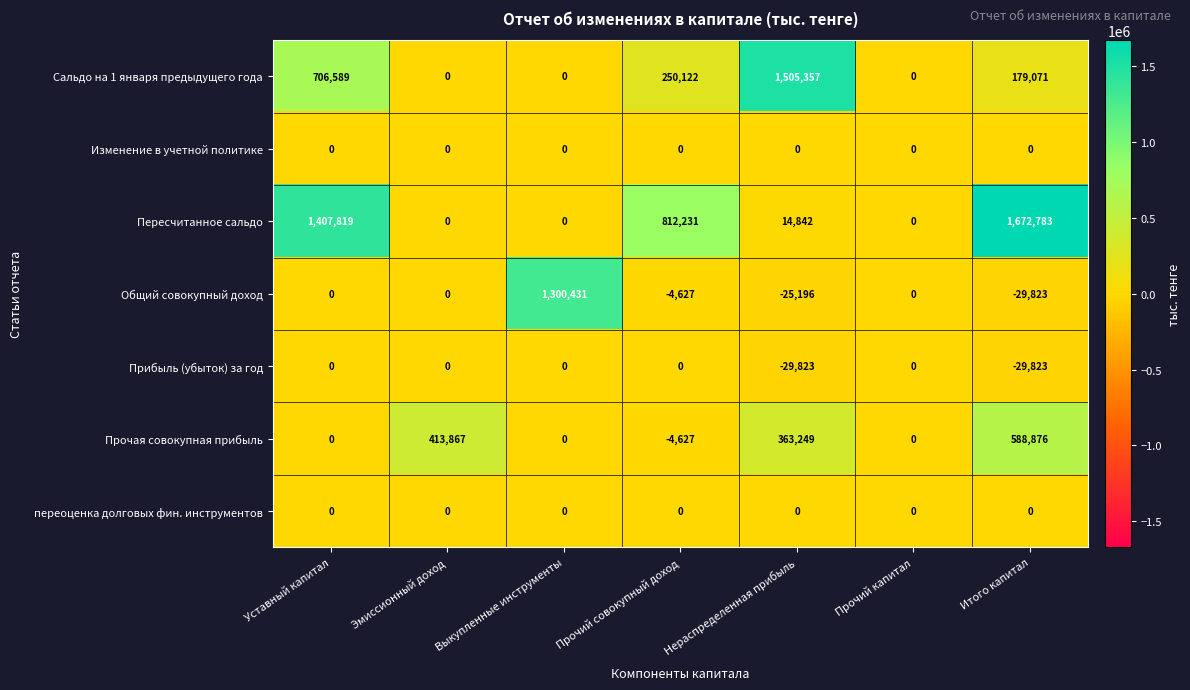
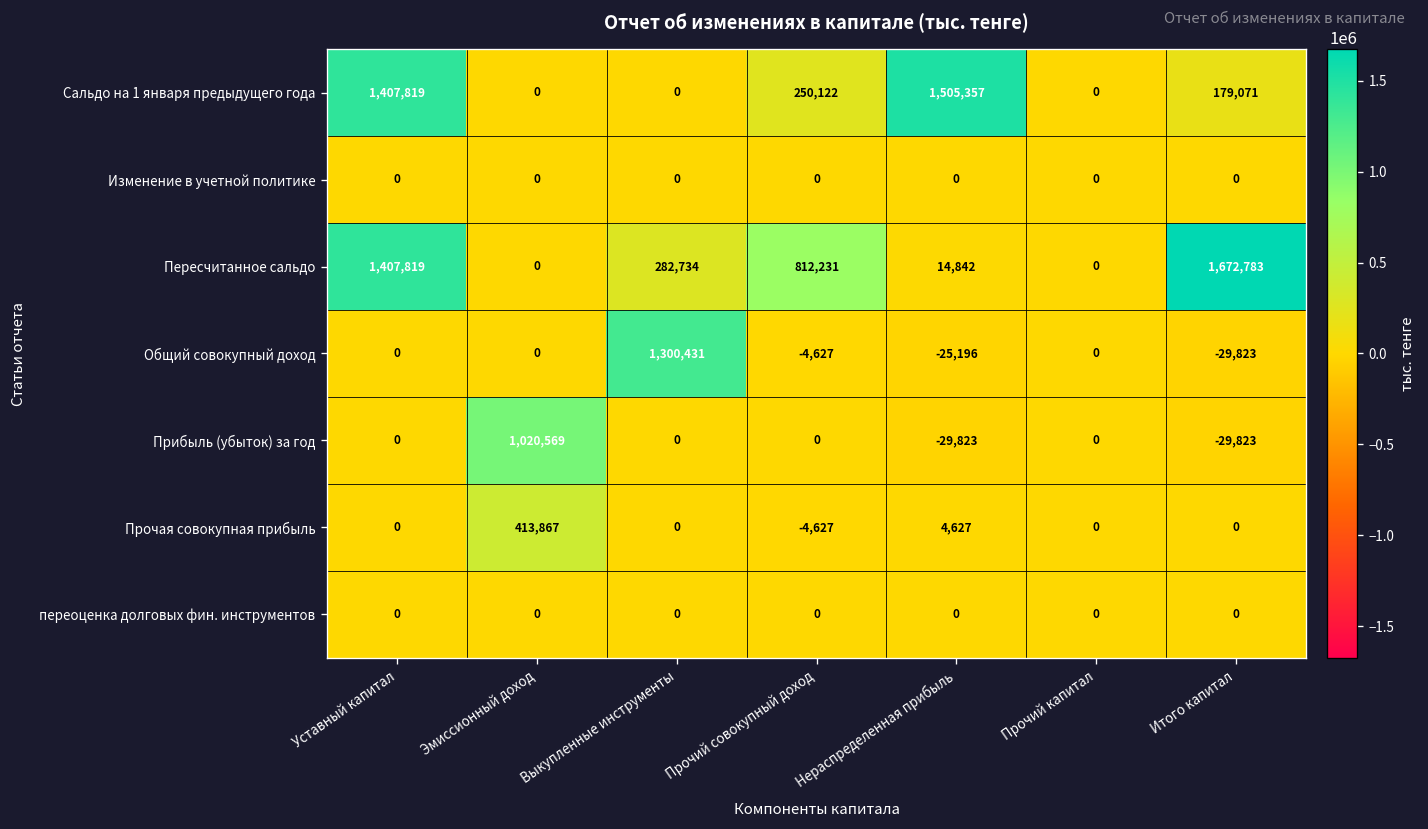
  {
    "Сальдо на 1 января предыдущего года": {
-     "Уставный капитал": "706,589",
+     "Уставный капитал": "1,407,819",
      "Эмиссионный доход": "0",
      "Выкупленные инструменты": "0",
      "Прочий совокупный доход": "250,122",
      "Нераспределенная прибыль": "1,505,357",
      "Прочий капитал": "0",
      "Итого капитал": "179,071"
    },
    "Изменение в учетной политике": {
      "Уставный капитал": "0",
      "Эмиссионный доход": "0",
      "Выкупленные инструменты": "0",
      "Прочий совокупный доход": "0",
      "Нераспределенная прибыль": "0",
      "Прочий капитал": "0",
      "Итого капитал": "0"
    },
    "Пересчитанное сальдо": {
      "Уставный капитал": "1,407,819",
      "Эмиссионный доход": "0",
-     "Выкупленные инструменты": "0",
+     "Выкупленные инструменты": "282,734",
      "Прочий совокупный доход": "812,231",
      "Нераспределенная прибыль": "14,842",
      "Прочий капитал": "0",
      "Итого капитал": "1,672,783"
    },
    "Общий совокупный доход": {
      "Уставный капитал": "0",
      "Эмиссионный доход": "0",
      "Выкупленные инструменты": "1,300,431",
      "Прочий совокупный доход": "-4,627",
      "Нераспределенная прибыль": "-25,196",
      "Прочий капитал": "0",
      "Итого капитал": "-29,823"
    },
    "Прибыль (убыток) за год": {
      "Уставный капитал": "0",
-     "Эмиссионный доход": "0",
+     "Эмиссионный доход": "1,020,569",
      "Выкупленные инструменты": "0",
      "Прочий совокупный доход": "0",
      "Нераспределенная прибыль": "-29,823",
      "Прочий капитал": "0",
      "Итого капитал": "-29,823"
    },
    "Прочая совокупная прибыль": {
      "Уставный капитал": "0",
      "Эмиссионный доход": "413,867",
      "Выкупленные инструменты": "0",
      "Прочий совокупный доход": "-4,627",
-     "Нераспределенная прибыль": "363,249",
+     "Нераспределенная прибыль": "4,627",
      "Прочий капитал": "0",
-     "Итого капитал": "588,876"
+     "Итого капитал": "0"
    },
    "переоценка долговых фин. инструментов": {
      "Уставный капитал": "0",
      "Эмиссионный доход": "0",
      "Выкупленные инструменты": "0",
      "Прочий совокупный доход": "0",
      "Нераспределенная прибыль": "0",
      "Прочий капитал": "0",
      "Итого капитал": "0"
    }
  }
